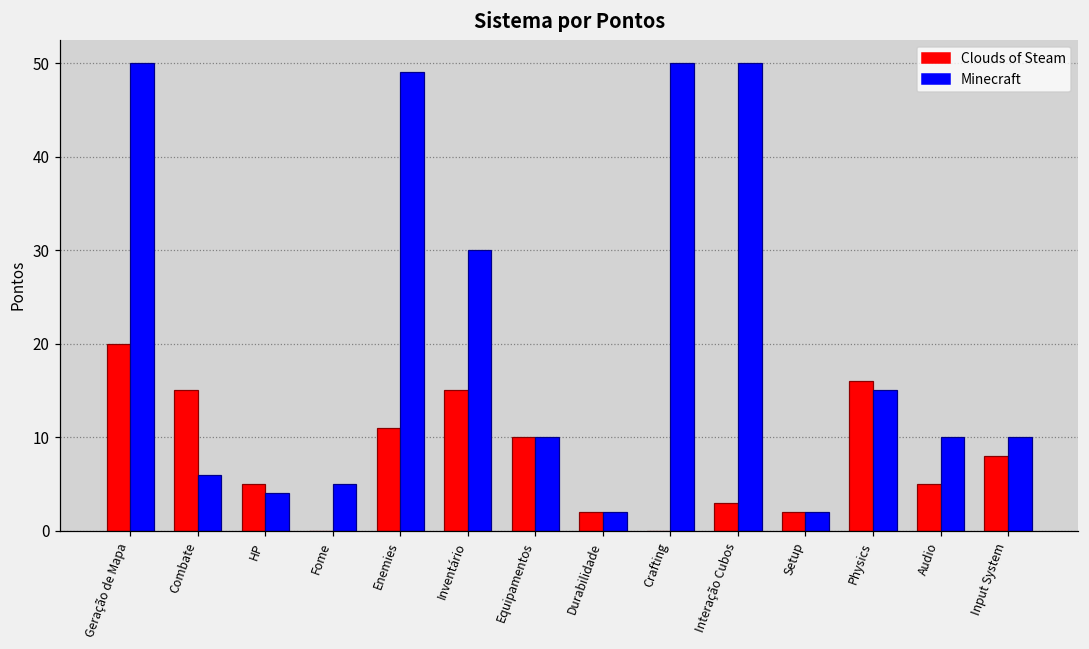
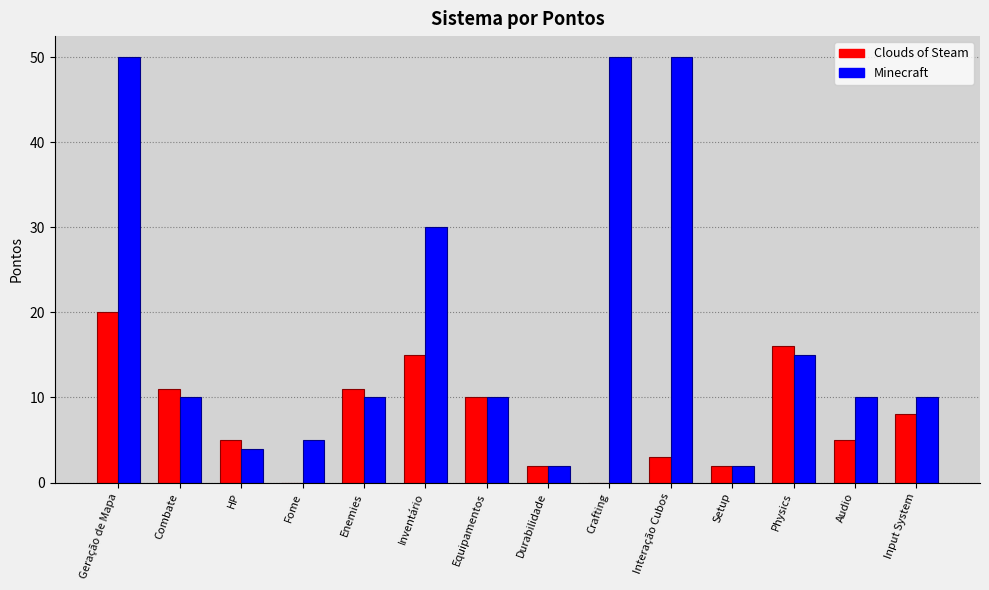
  {
    "Clouds of Steam": {
      "Geração de Mapa": 20,
-     "Combate": 15,
+     "Combate": 11,
      "HP": 5,
      "Fome": 0,
      "Enemies": 11,
      "Inventário": 15,
      "Equipamentos": 10,
      "Durabilidade": 2,
      "Crafting": 0,
      "Interação Cubos": 3,
      "Setup": 2,
      "Physics": 16,
      "Audio": 5,
      "Input System": 8
    },
    "Minecraft": {
      "Geração de Mapa": 50,
-     "Combate": 6,
+     "Combate": 10,
      "HP": 4,
      "Fome": 5,
-     "Enemies": 49,
+     "Enemies": 10,
      "Inventário": 30,
      "Equipamentos": 10,
      "Durabilidade": 2,
      "Crafting": 50,
      "Interação Cubos": 50,
      "Setup": 2,
      "Physics": 15,
      "Audio": 10,
      "Input System": 10
    }
  }
